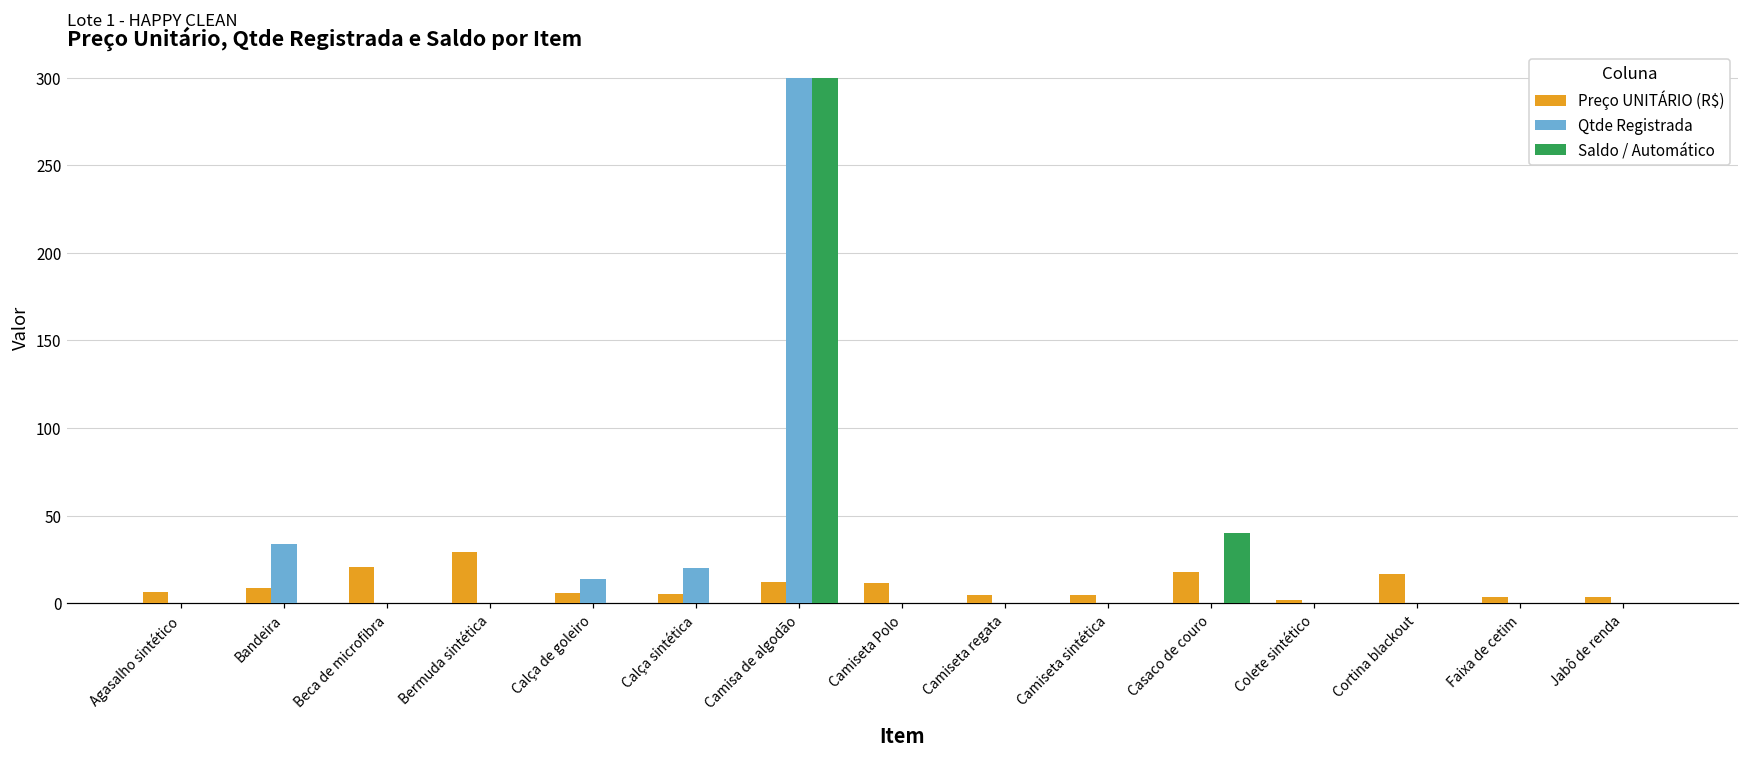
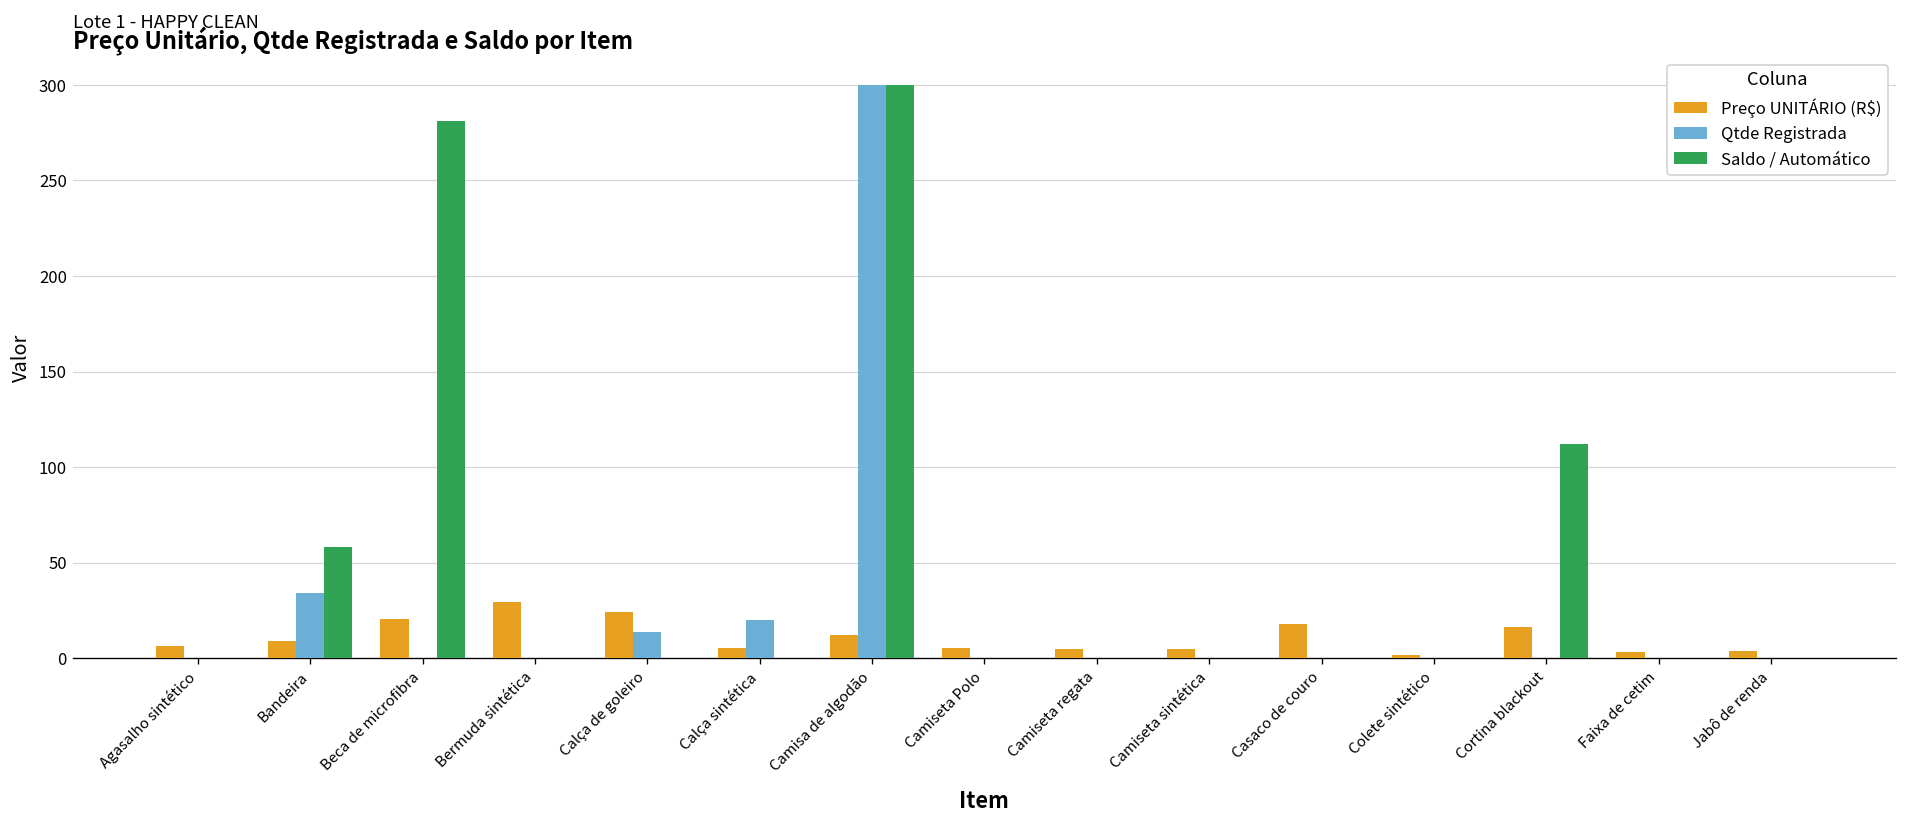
  {
    "Preço UNITÁRIO (R$)": {
      "Agasalho sintético": 7,
      "Bandeira": 9,
      "Beca de microfibra": 21,
      "Bermuda sintética": 29,
-     "Calça de goleiro": 6,
+     "Calça de goleiro": 24,
      "Calça sintética": 5,
      "Camisa de algodão": 12,
-     "Camiseta Polo": 12,
+     "Camiseta Polo": 5,
      "Camiseta regata": 5,
      "Camiseta sintética": 5,
      "Casaco de couro": 18,
      "Colete sintético": 2,
      "Cortina blackout": 17,
      "Faixa de cetim": 3,
      "Jabô de renda": 4
    },
    "Qtde Registrada": {
      "Agasalho sintético": 0,
      "Bandeira": 34,
      "Beca de microfibra": 0,
      "Bermuda sintética": 0,
      "Calça de goleiro": 14,
      "Calça sintética": 20,
      "Camisa de algodão": 300,
      "Camiseta Polo": 0,
      "Camiseta regata": 0,
      "Camiseta sintética": 0,
      "Casaco de couro": 0,
      "Colete sintético": 0,
      "Cortina blackout": 0,
      "Faixa de cetim": 0,
      "Jabô de renda": 0
    },
    "Saldo / Automático": {
      "Agasalho sintético": 0,
-     "Bandeira": 0,
-     "Beca de microfibra": 0,
+     "Bandeira": 58,
+     "Beca de microfibra": 281,
      "Bermuda sintética": 0,
      "Calça de goleiro": 0,
      "Calça sintética": 0,
      "Camisa de algodão": 300,
      "Camiseta Polo": 0,
      "Camiseta regata": 0,
      "Camiseta sintética": 0,
-     "Casaco de couro": 40,
+     "Casaco de couro": 0,
      "Colete sintético": 0,
-     "Cortina blackout": 0,
+     "Cortina blackout": 112,
      "Faixa de cetim": 0,
      "Jabô de renda": 0
    }
  }
